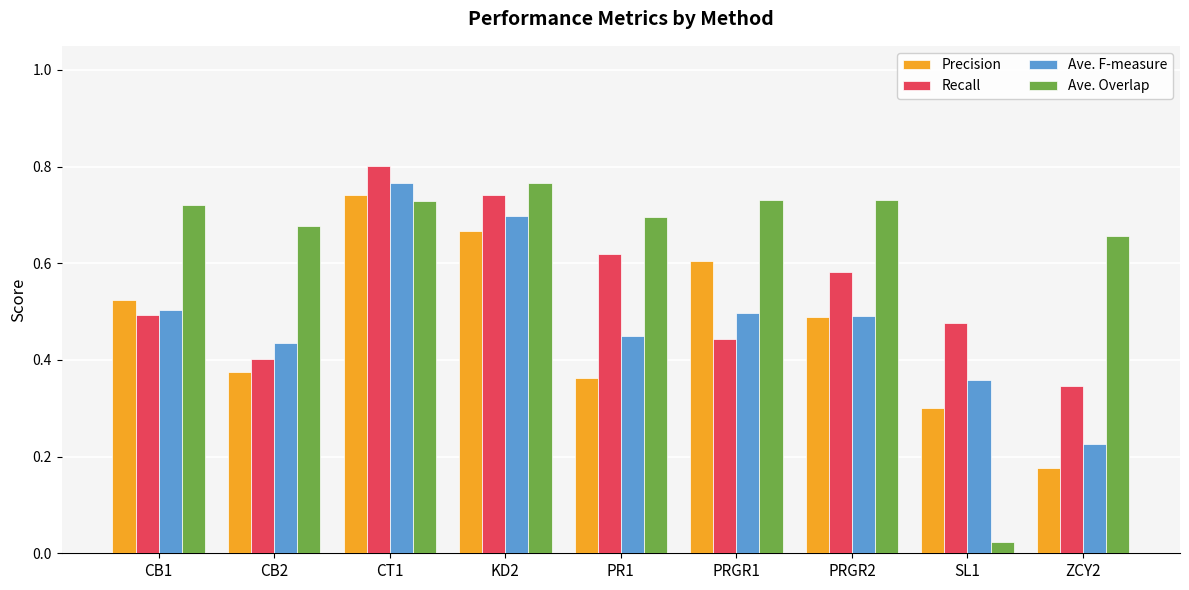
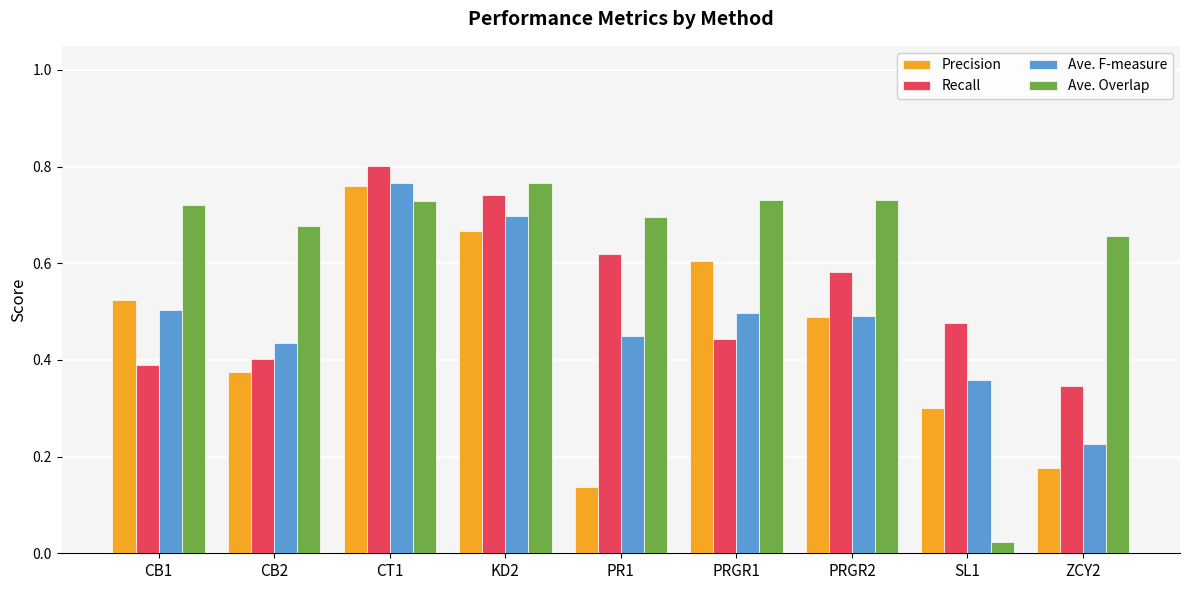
  {
    "Precision": {
      "CB1": 0.53,
      "CB2": 0.38,
-     "CT1": 0.74,
+     "CT1": 0.76,
      "KD2": 0.67,
-     "PR1": 0.36,
+     "PR1": 0.14,
      "PRGR1": 0.60,
      "PRGR2": 0.49,
      "SL1": 0.30,
      "ZCY2": 0.18
    },
    "Recall": {
-     "CB1": 0.49,
+     "CB1": 0.39,
      "CB2": 0.40,
      "CT1": 0.80,
      "KD2": 0.74,
      "PR1": 0.62,
      "PRGR1": 0.44,
      "PRGR2": 0.58,
      "SL1": 0.48,
      "ZCY2": 0.35
    },
    "Ave. F-measure": {
      "CB1": 0.50,
      "CB2": 0.44,
      "CT1": 0.77,
      "KD2": 0.70,
      "PR1": 0.45,
      "PRGR1": 0.50,
      "PRGR2": 0.49,
      "SL1": 0.36,
      "ZCY2": 0.23
    },
    "Ave. Overlap": {
      "CB1": 0.72,
      "CB2": 0.68,
      "CT1": 0.73,
      "KD2": 0.77,
      "PR1": 0.70,
      "PRGR1": 0.73,
      "PRGR2": 0.73,
      "SL1": 0.02,
      "ZCY2": 0.66
    }
  }
